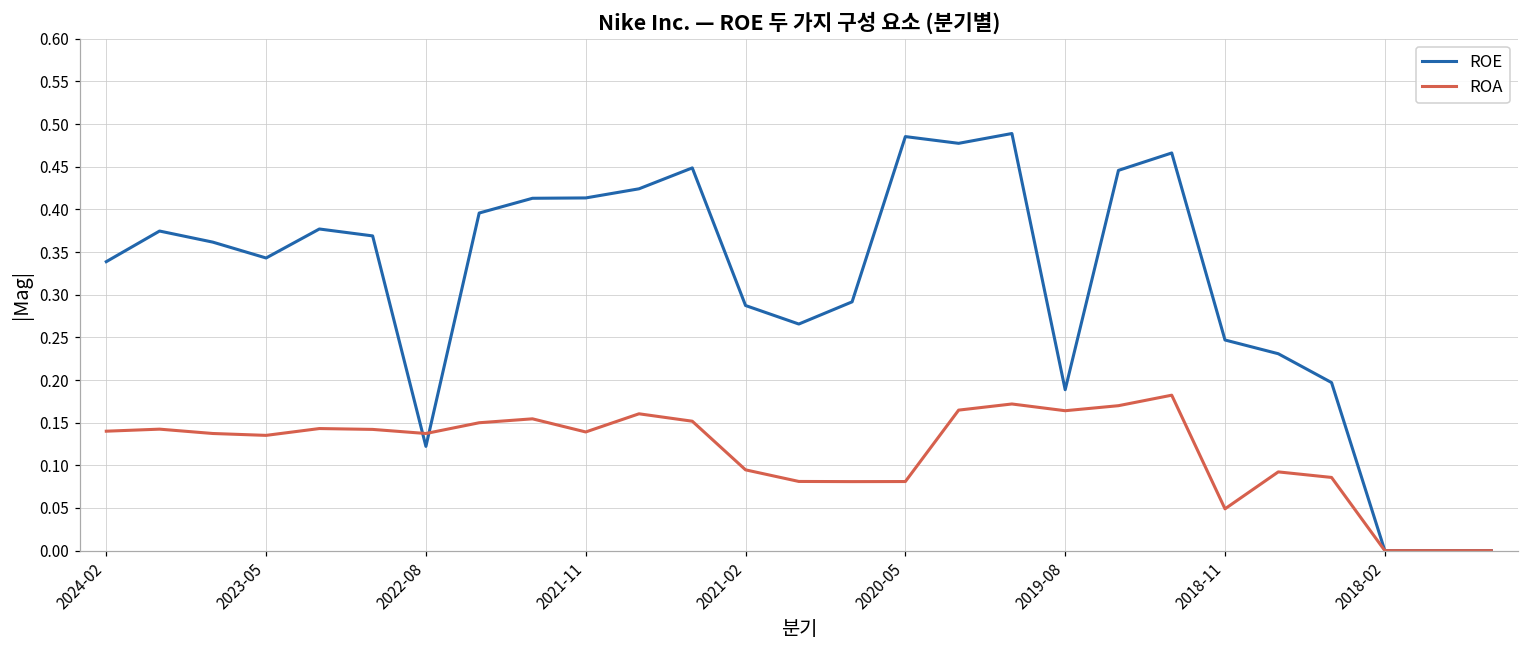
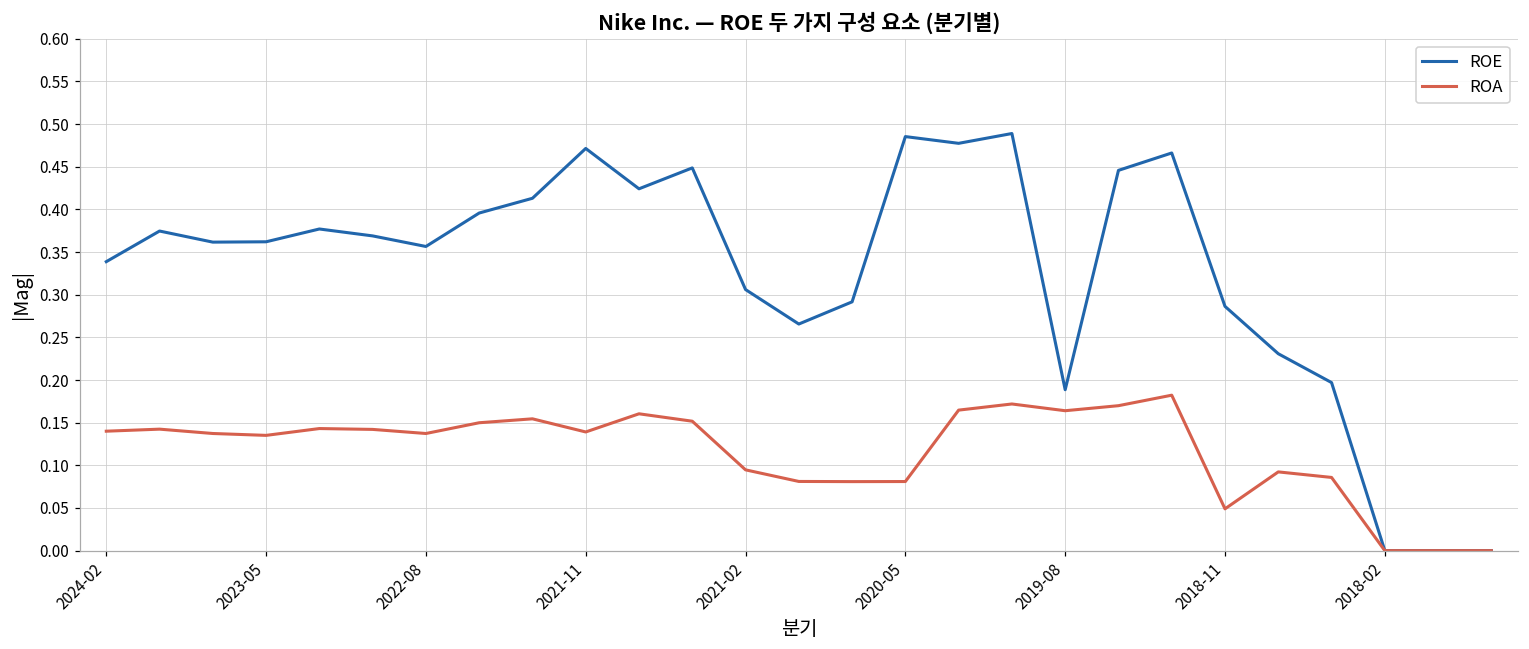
  {
    "ROE": {
      "2024-02": 0.34,
-     "2023-05": 0.34,
-     "2022-08": 0.12,
-     "2021-11": 0.41,
-     "2021-02": 0.29,
+     "2023-05": 0.36,
+     "2022-08": 0.36,
+     "2021-11": 0.47,
+     "2021-02": 0.31,
      "2020-05": 0.49,
      "2019-08": 0.19,
-     "2018-11": 0.25
+     "2018-11": 0.29
    },
    "ROA": {
      "2024-02": 0.14,
      "2023-05": 0.14,
      "2022-08": 0.14,
      "2021-11": 0.14,
      "2021-02": 0.09,
      "2020-05": 0.08,
      "2019-08": 0.16,
      "2018-11": 0.05
    }
  }
